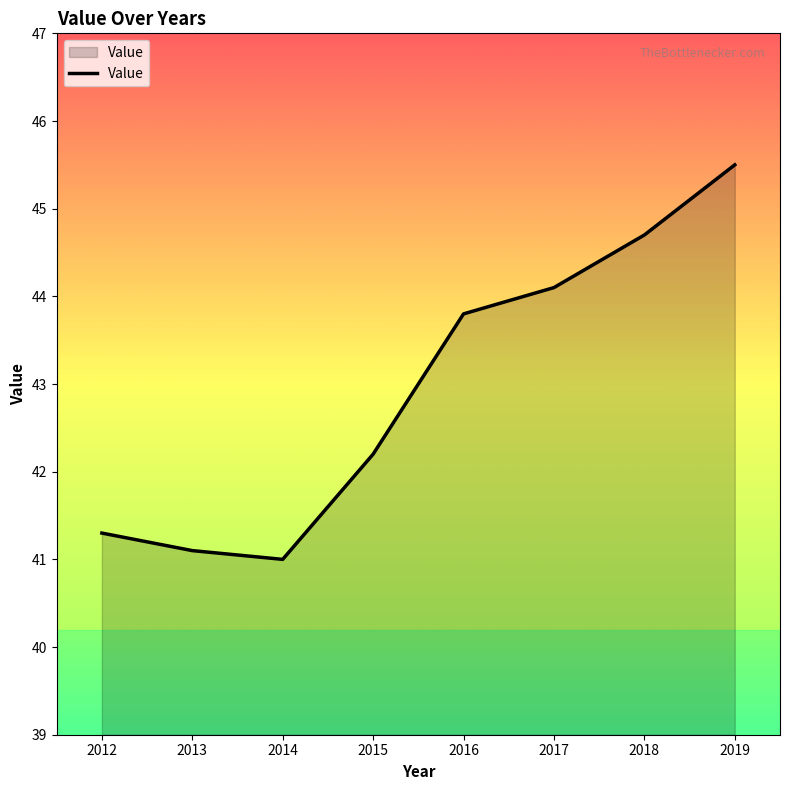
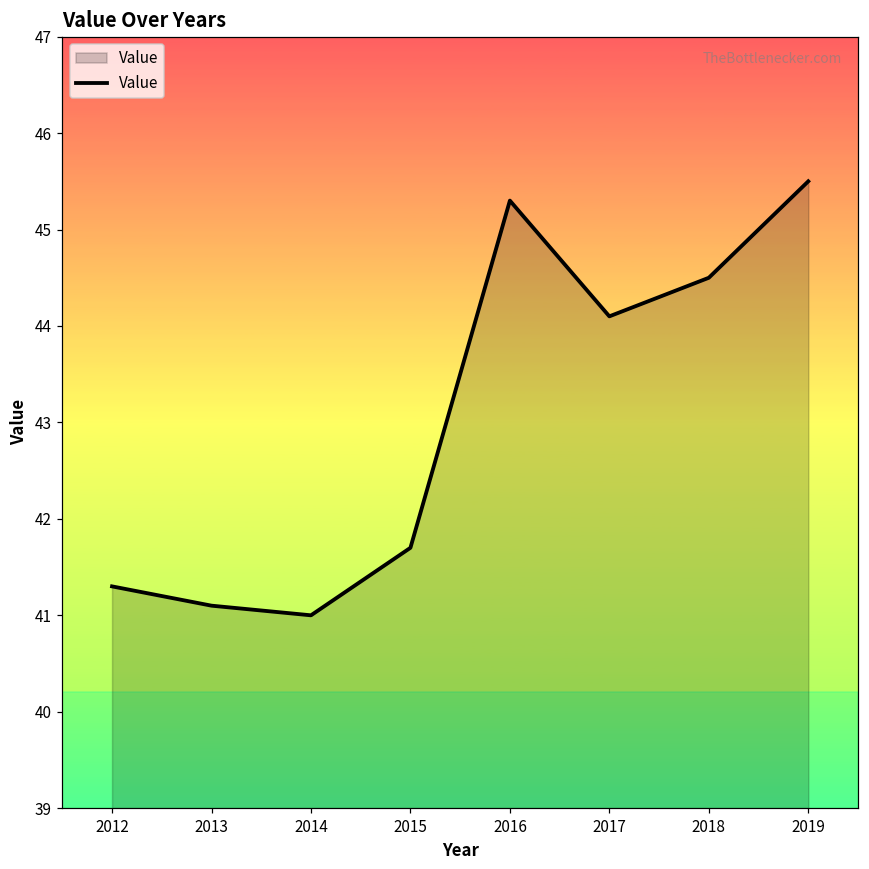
  {
    "2012": 41.3,
    "2013": 41.1,
    "2014": 41.0,
-   "2015": 42.2,
-   "2016": 43.8,
+   "2015": 41.7,
+   "2016": 45.3,
    "2017": 44.1,
-   "2018": 44.7,
+   "2018": 44.5,
    "2019": 45.5
  }
